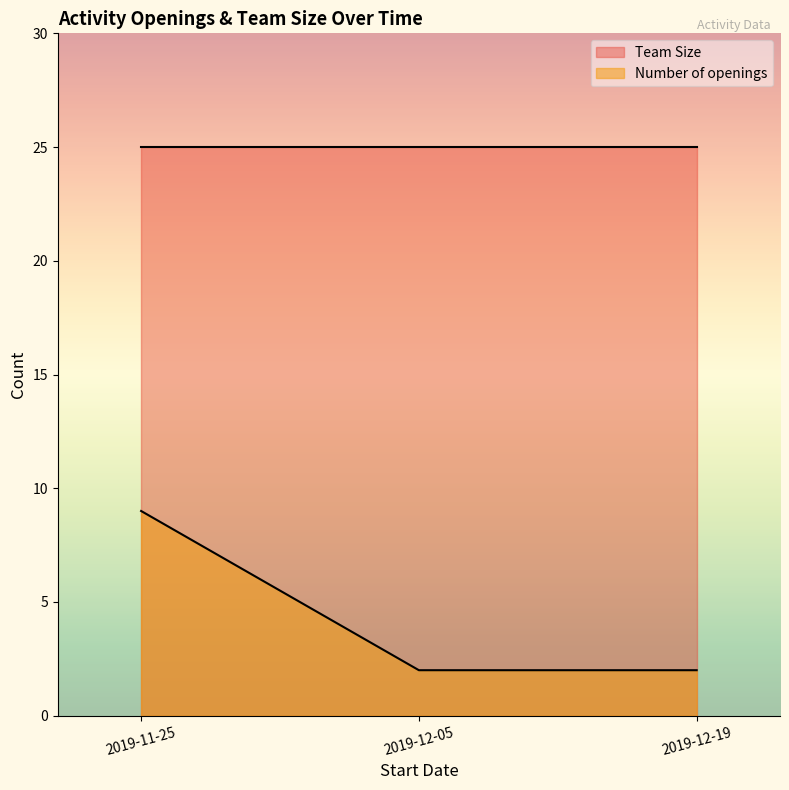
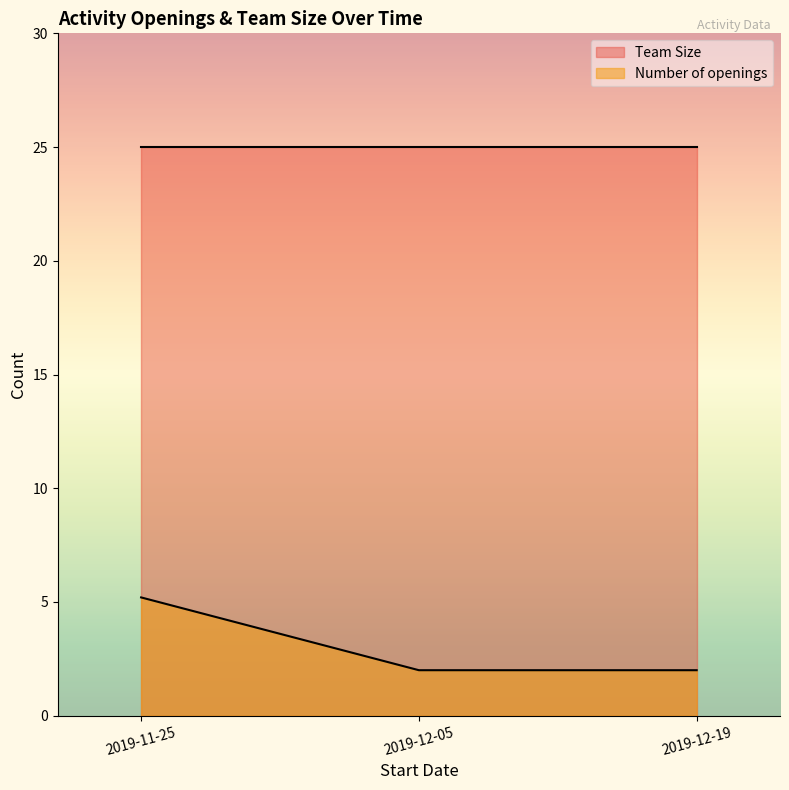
  {
    "Team Size": {
      "2019-11-25": 25.0,
      "2019-12-05": 25.0,
      "2019-12-19": 25.0
    },
    "Number of openings": {
-     "2019-11-25": 9.0,
+     "2019-11-25": 5.2,
      "2019-12-05": 2.0,
      "2019-12-19": 2.0
    }
  }
